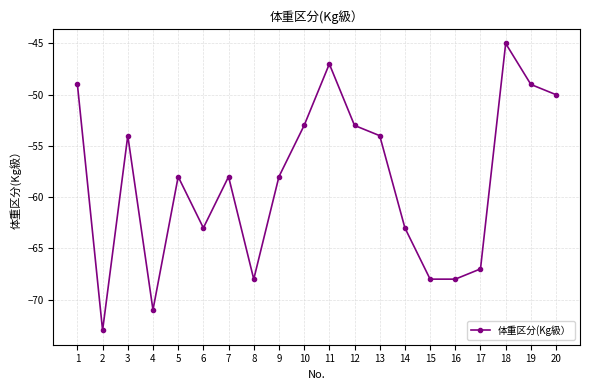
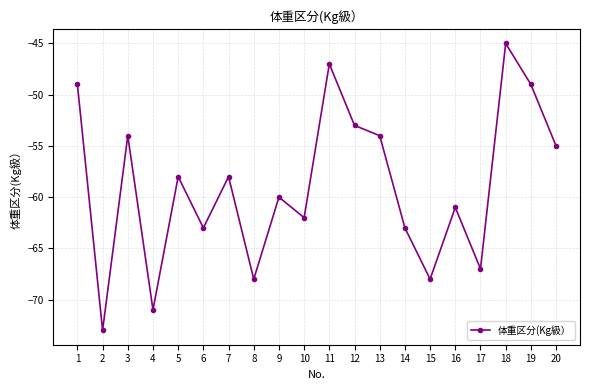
  {
    "1": -49,
    "2": -73,
    "3": -54,
    "4": -71,
    "5": -58,
    "6": -63,
    "7": -58,
    "8": -68,
-   "9": -58,
-   "10": -53,
+   "9": -60,
+   "10": -62,
    "11": -47,
    "12": -53,
    "13": -54,
    "14": -63,
    "15": -68,
-   "16": -68,
+   "16": -61,
    "17": -67,
    "18": -45,
    "19": -49,
-   "20": -50
+   "20": -55
  }
